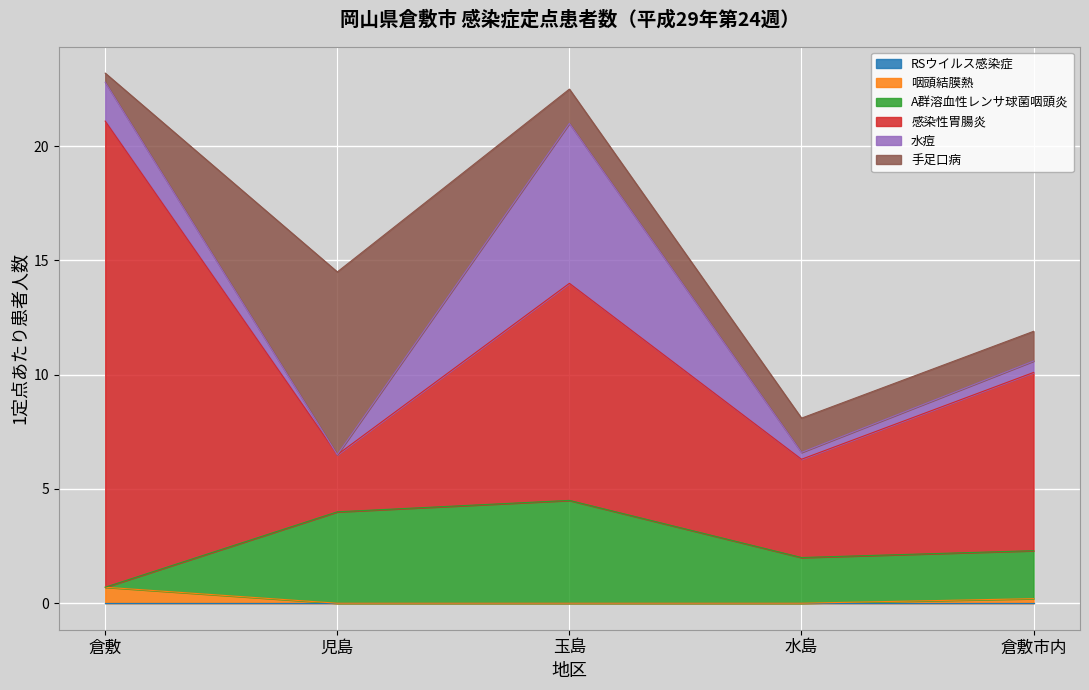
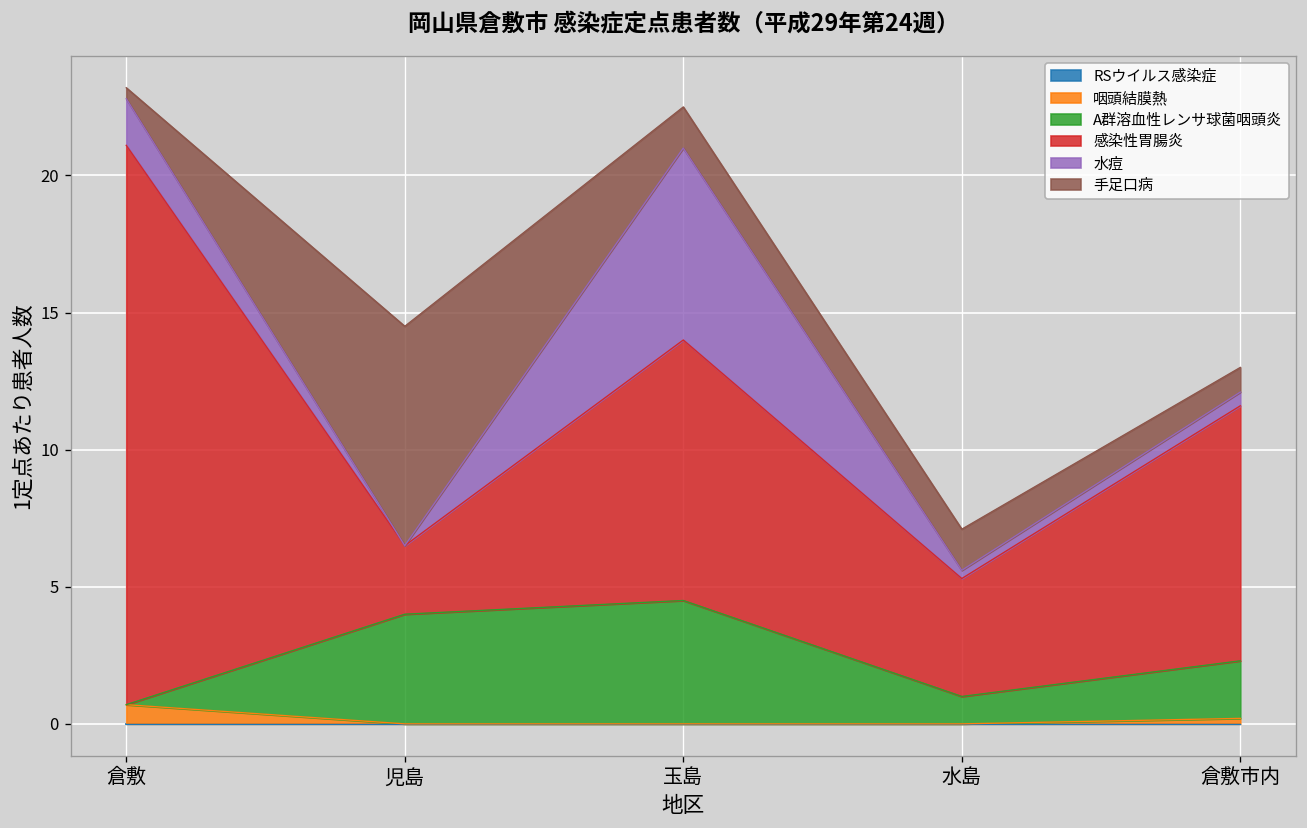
  {
    "RSウイルス感染症": {
      "倉敷": 0.0,
      "倉敷市内": 0.0
    },
    "咽頭結膜熱": {
      "倉敷市内": 0.2
    },
    "A群溶血性レンサ球菌咽頭炎": {
      "児島": 4,
      "玉島": 4.5,
-     "水島": 2,
+     "水島": 1,
      "倉敷市内": 2
    },
    "感染性胃腸炎": {
      "倉敷": 20.4,
      "玉島": 9.5,
      "水島": 4.3,
-     "倉敷市内": 7.8
+     "倉敷市内": 9.3
    },
    "水痘": {
      "倉敷": 1.7,
      "玉島": 7.0,
      "水島": 0.3,
      "倉敷市内": 0.5
    },
    "手足口病": {
      "倉敷": 0.4,
      "児島": 8.0,
      "玉島": 1.5,
      "水島": 1.5,
-     "倉敷市内": 1.3
+     "倉敷市内": 0.9
    }
  }
